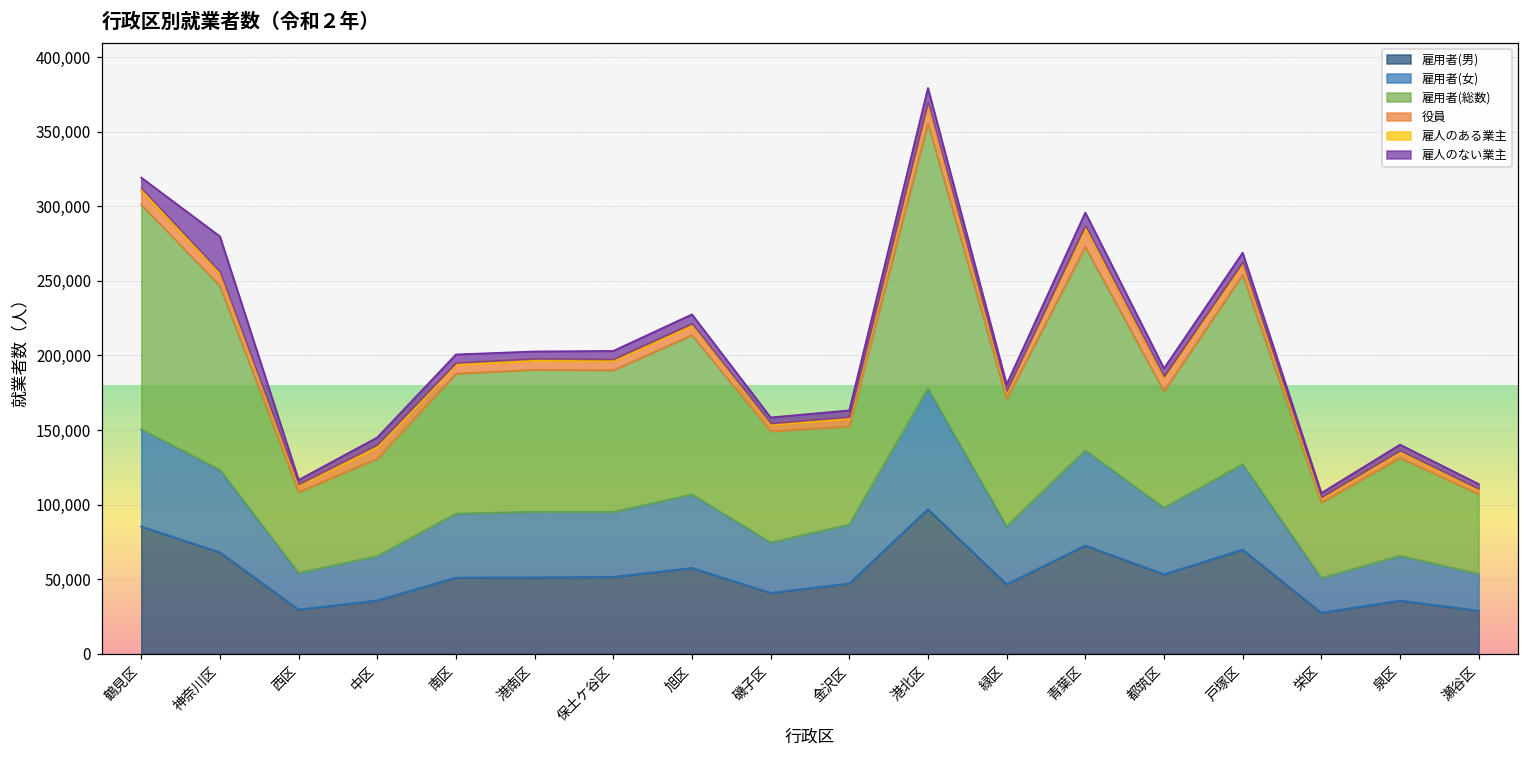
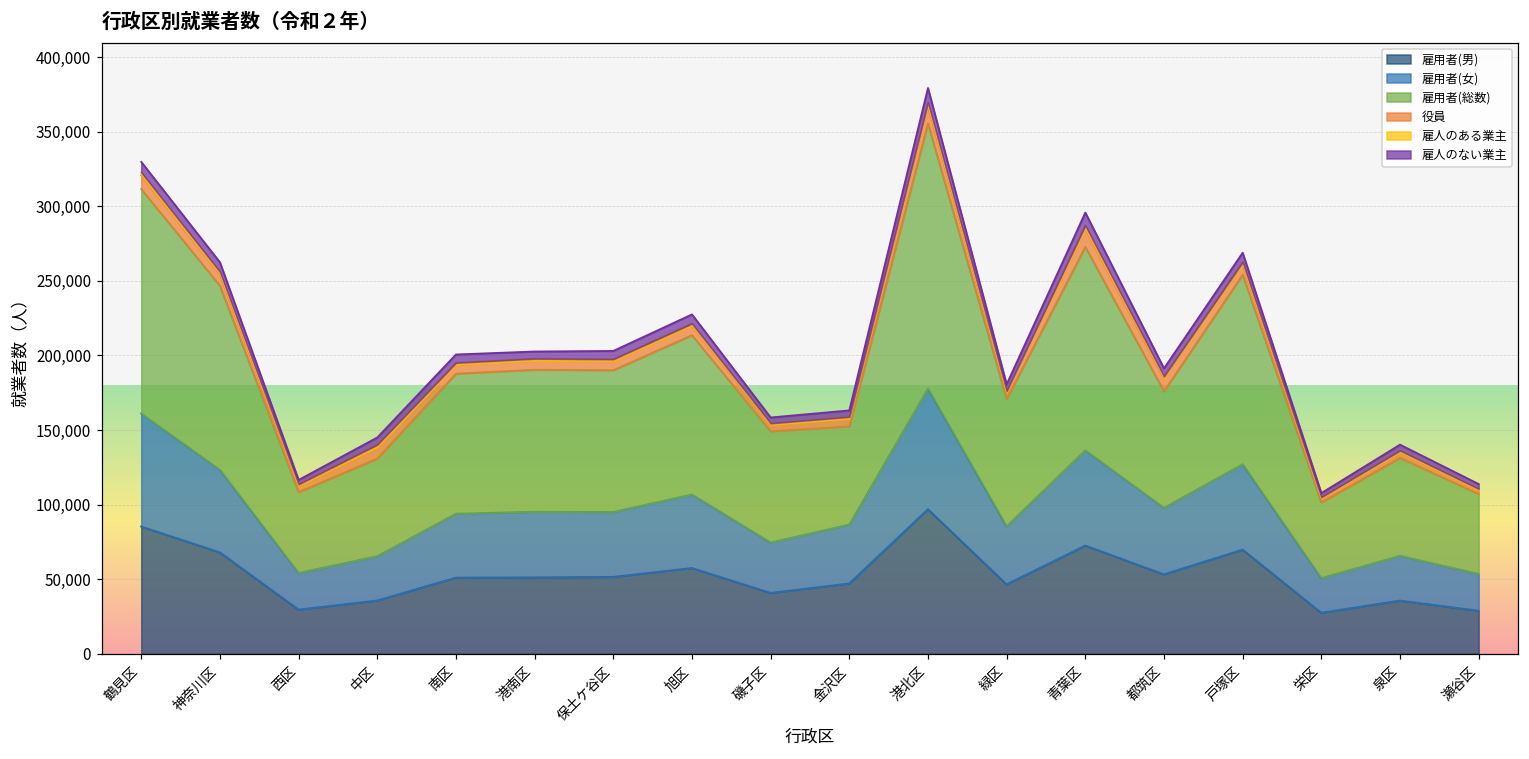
  {
    "雇用者(男)": {
      "鶴見区": "85,000",
      "神奈川区": "68,000",
      "西区": "30,000",
      "中区": "36,000",
      "南区": "51,000",
      "港南区": "51,000",
      "保土ケ谷区": "52,000",
      "旭区": "58,000",
      "磯子区": "41,000",
      "金沢区": "47,000",
      "港北区": "97,000",
      "緑区": "47,000",
      "青葉区": "73,000",
      "都筑区": "53,000",
      "戸塚区": "70,000",
      "栄区": "27,000",
      "泉区": "36,000",
      "瀬谷区": "29,000"
    },
    "雇用者(女)": {
-     "鶴見区": "65,000",
+     "鶴見区": "76,000",
      "神奈川区": "55,000",
      "西区": "25,000",
      "中区": "30,000",
      "南区": "43,000",
      "港南区": "44,000",
      "保土ケ谷区": "44,000",
      "旭区": "49,000",
      "磯子区": "34,000",
      "金沢区": "39,000",
      "港北区": "81,000",
      "緑区": "39,000",
      "青葉区": "64,000",
      "都筑区": "45,000",
      "戸塚区": "57,000",
      "栄区": "23,000",
      "泉区": "30,000",
      "瀬谷区": "25,000"
    },
    "雇用者(総数)": {
      "鶴見区": "151,000",
      "神奈川区": "123,000",
      "西区": "54,000",
      "中区": "65,000",
      "南区": "94,000",
      "港南区": "95,000",
      "保土ケ谷区": "95,000",
      "旭区": "107,000",
      "磯子区": "75,000",
      "金沢区": "66,000",
      "港北区": "178,000",
      "緑区": "85,000",
      "青葉区": "136,000",
      "都筑区": "78,000",
      "戸塚区": "127,000",
      "栄区": "51,000",
      "泉区": "66,000",
      "瀬谷区": "54,000"
    },
    "役員": {
      "鶴見区": "9,000",
      "港北区": "12,000",
      "青葉区": "12,000"
    },
    "雇人のある業主": {
      "鶴見区": "2,000",
      "港北区": "2,000",
      "青葉区": "2,000"
    },
    "雇人のない業主": {
      "鶴見区": "7,000",
-     "神奈川区": "24,000",
+     "神奈川区": "6,000",
      "西区": "3,000",
      "中区": "5,000",
      "南区": "6,000",
      "港南区": "5,000",
      "保土ケ谷区": "6,000",
      "旭区": "6,000",
      "磯子区": "4,000",
      "金沢区": "4,000",
      "港北区": "10,000",
      "緑区": "4,000",
      "青葉区": "9,000",
      "都筑区": "5,000",
      "戸塚区": "6,000",
      "栄区": "3,000",
      "泉区": "4,000",
      "瀬谷区": "3,000"
    }
  }
